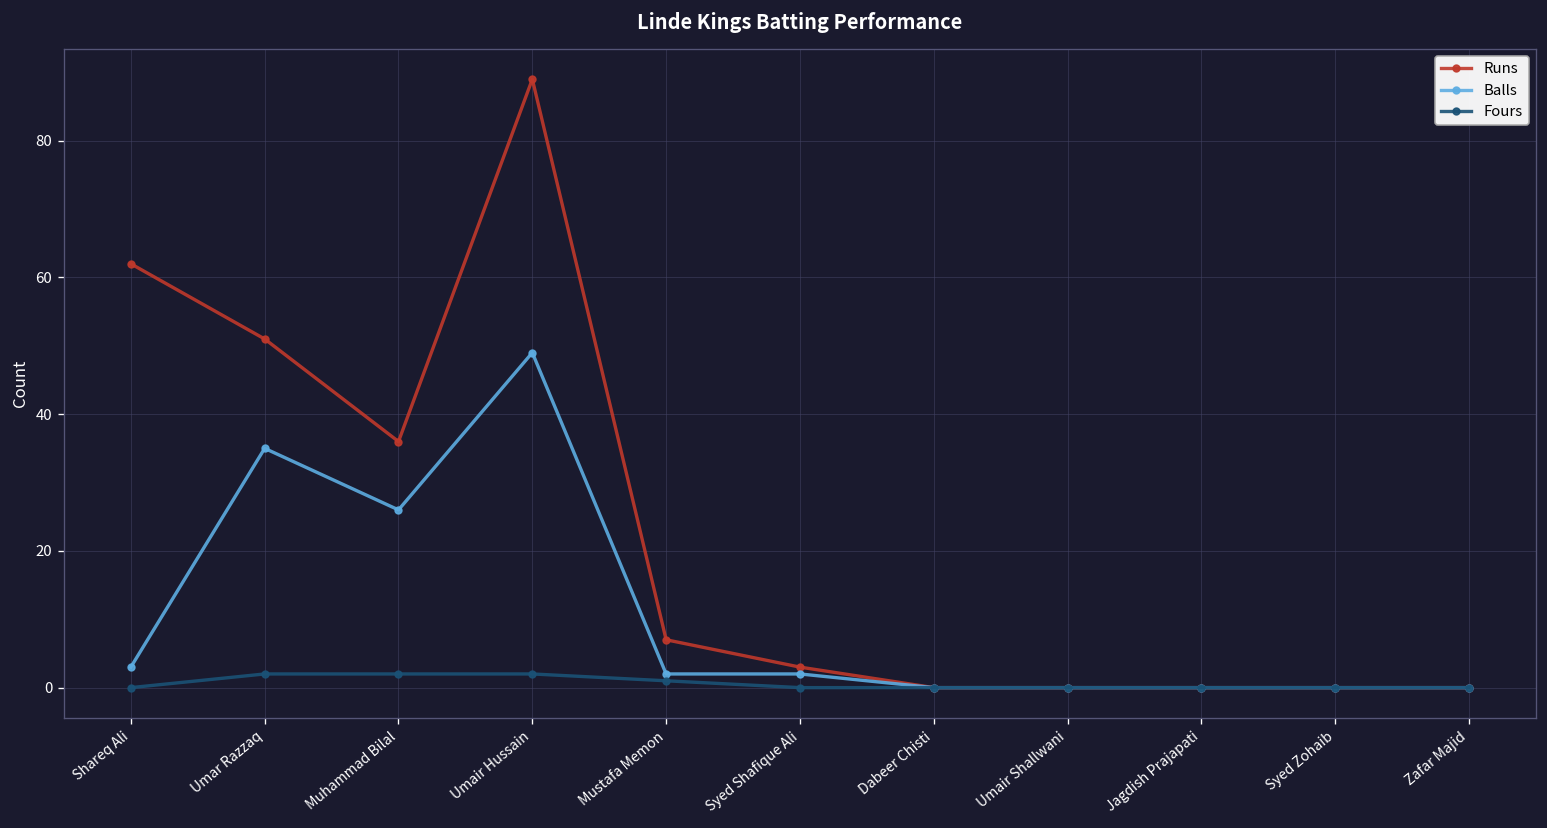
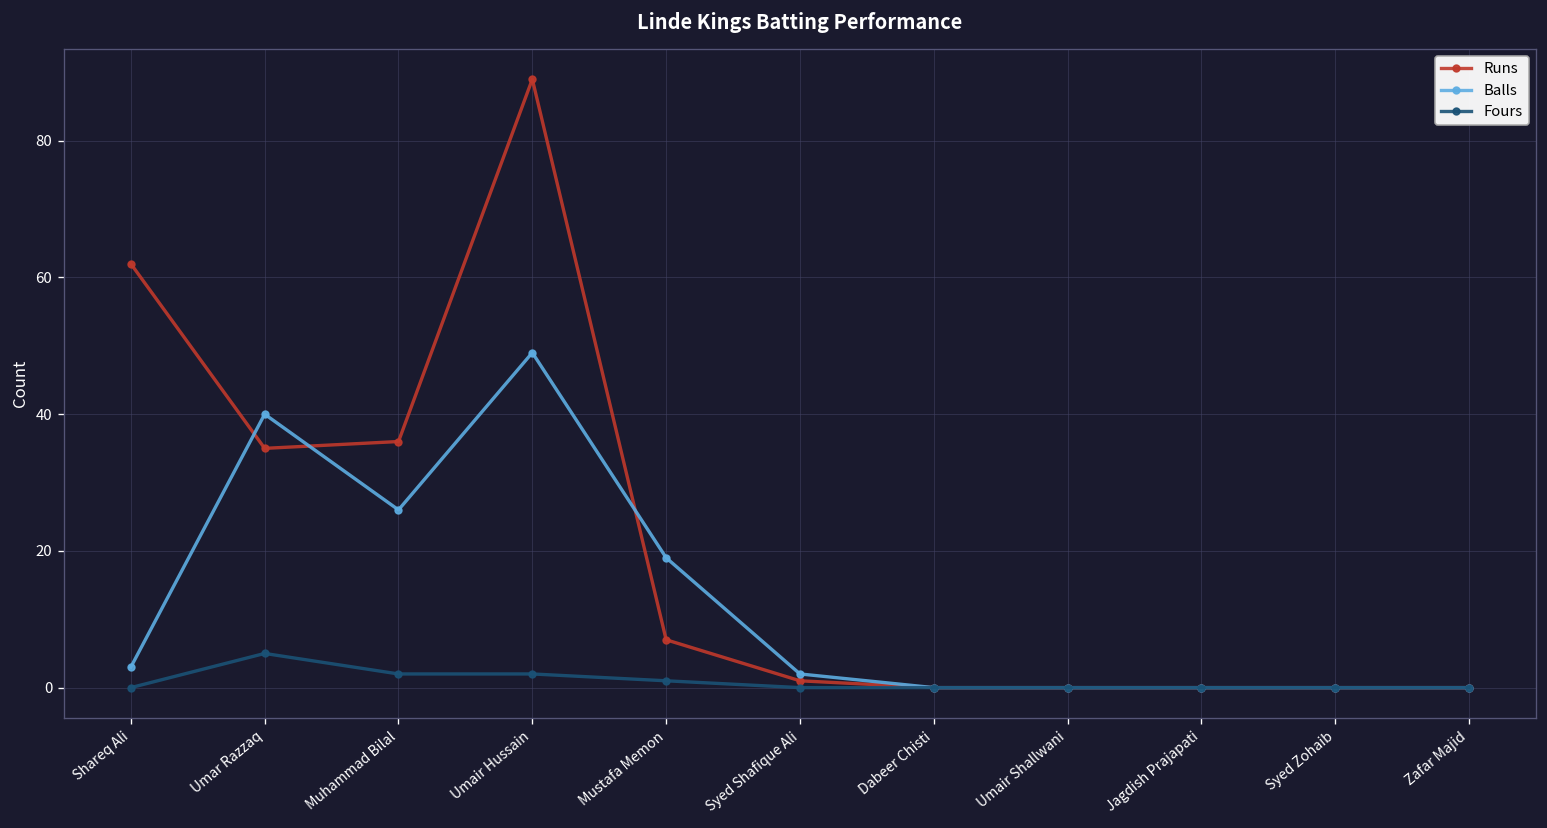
  {
    "Runs": {
      "Shareq Ali": 62,
-     "Umar Razzaq": 51,
+     "Umar Razzaq": 35,
      "Muhammad Bilal": 36,
      "Umair Hussain": 89,
      "Mustafa Memon": 7,
-     "Syed Shafique Ali": 3
+     "Syed Shafique Ali": 1
    },
    "Balls": {
      "Shareq Ali": 3,
-     "Umar Razzaq": 35,
+     "Umar Razzaq": 40,
      "Muhammad Bilal": 26,
      "Umair Hussain": 49,
-     "Mustafa Memon": 2,
+     "Mustafa Memon": 19,
      "Syed Shafique Ali": 2
    },
    "Fours": {
      "Shareq Ali": 0,
-     "Umar Razzaq": 2,
+     "Umar Razzaq": 5,
      "Muhammad Bilal": 2,
      "Umair Hussain": 2,
      "Mustafa Memon": 1,
      "Syed Shafique Ali": 0
    }
  }
